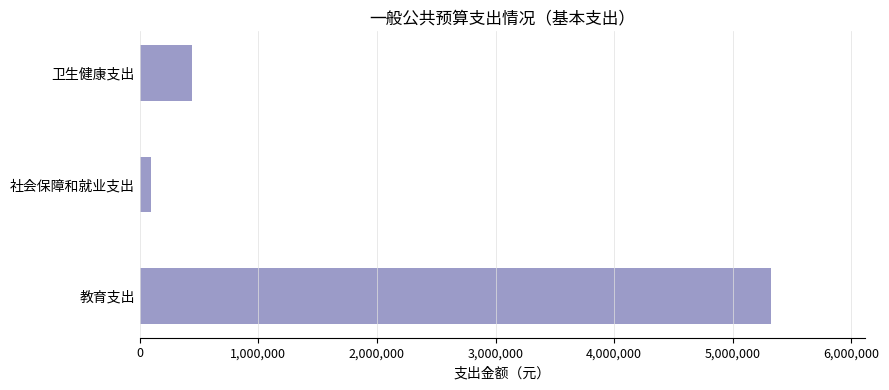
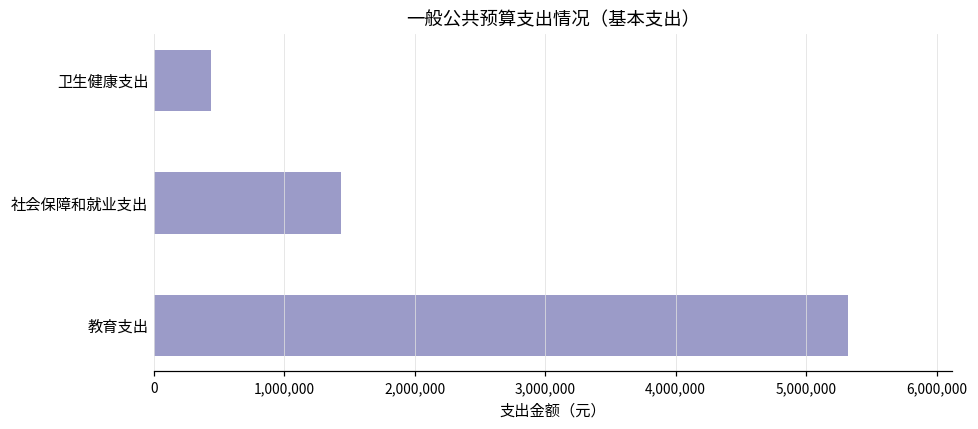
  {
    "卫生健康支出": "440,000",
-   "社会保障和就业支出": "100,000",
+   "社会保障和就业支出": "1,440,000",
    "教育支出": "5,320,000"
  }
